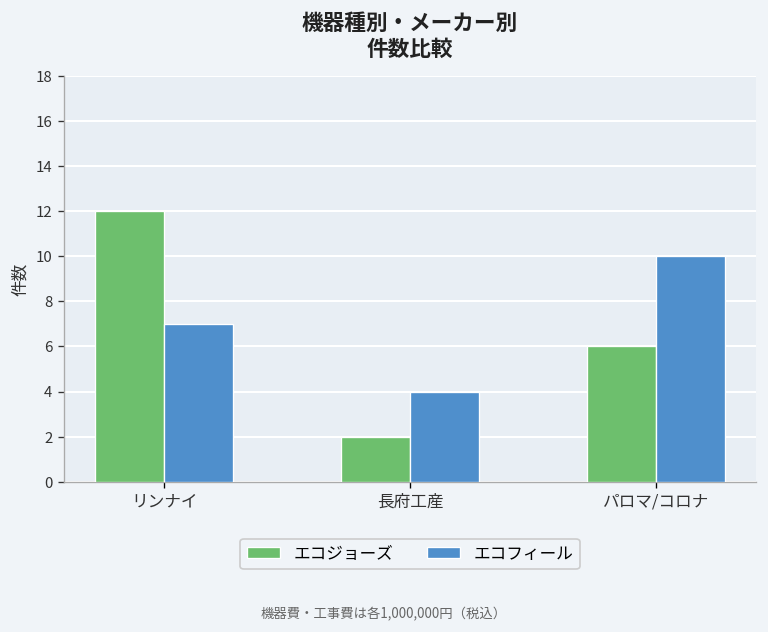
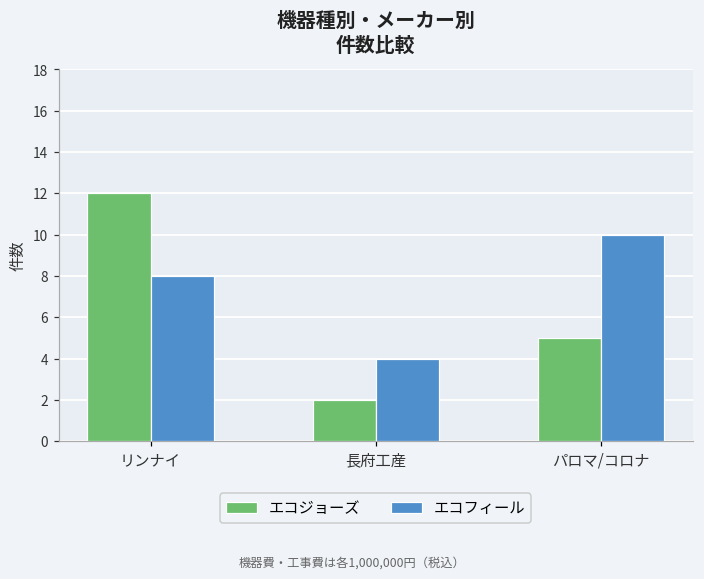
  {
    "エコジョーズ": {
      "リンナイ": 12,
      "長府工産": 2,
-     "パロマ/コロナ": 6
+     "パロマ/コロナ": 5
    },
    "エコフィール": {
-     "リンナイ": 7,
+     "リンナイ": 8,
      "長府工産": 4,
      "パロマ/コロナ": 10
    }
  }
